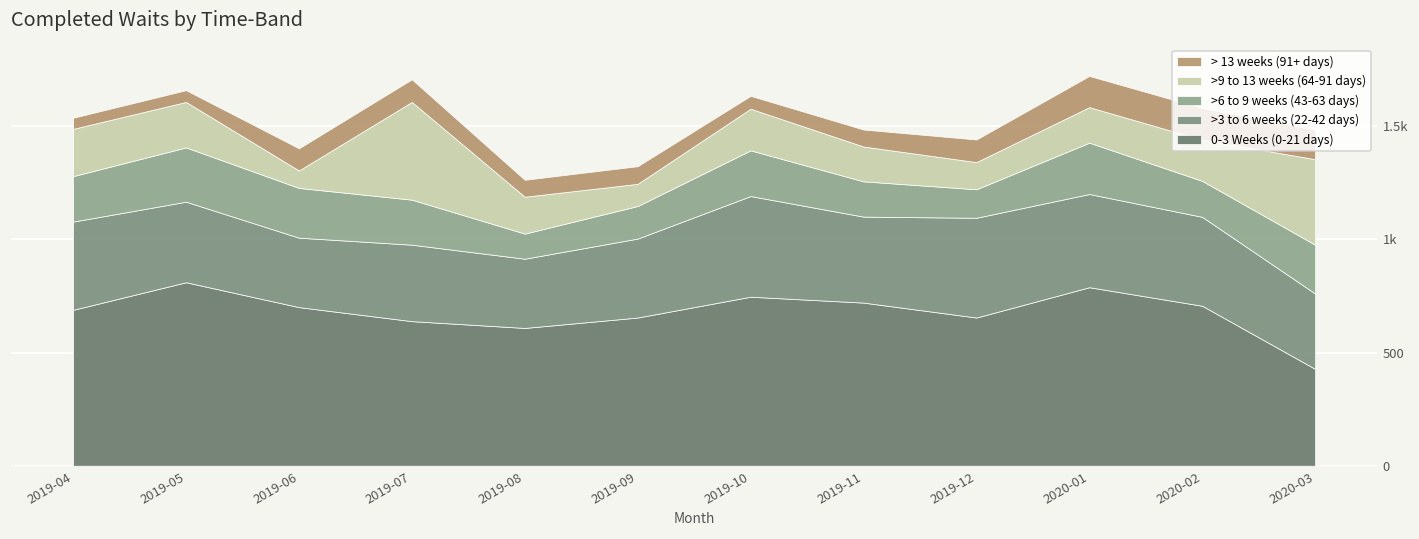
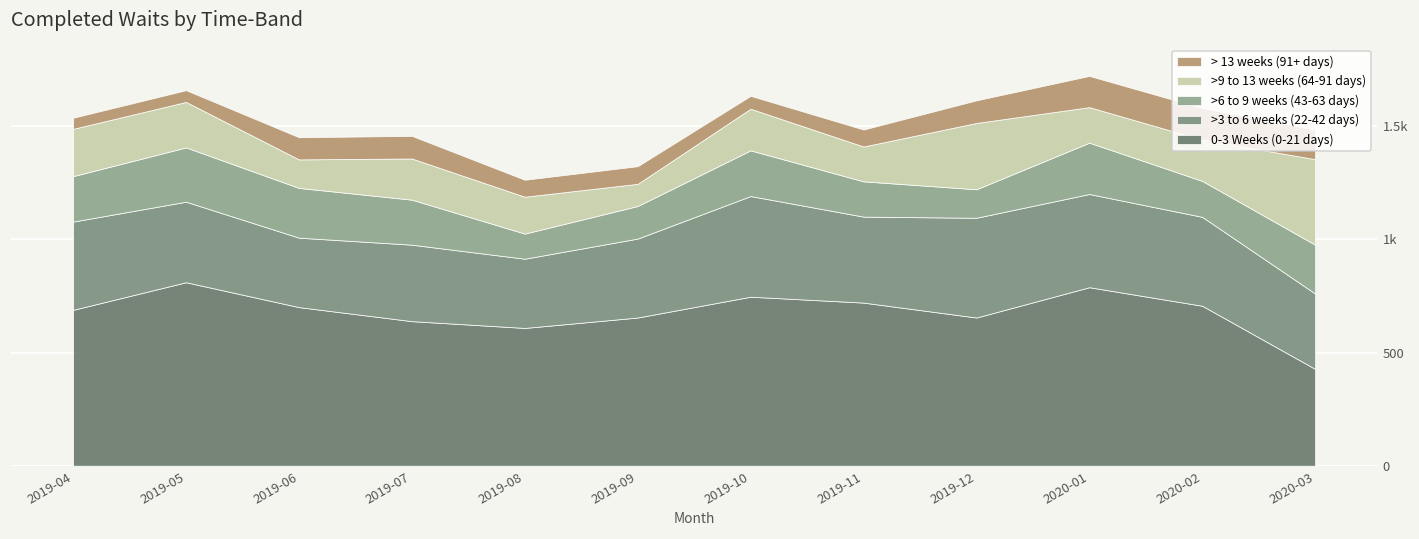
  {
    ">9 to 13 weeks (64-91 days)": {
      "2019-04": 210,
      "2019-05": 200,
-     "2019-06": 80,
-     "2019-07": 430,
+     "2019-06": 130,
+     "2019-07": 180,
      "2019-08": 160,
      "2019-09": 100,
      "2019-10": 180,
      "2019-11": 150,
-     "2019-12": 120,
+     "2019-12": 290,
      "2020-01": 160,
      "2020-03": 380
    }
  }
